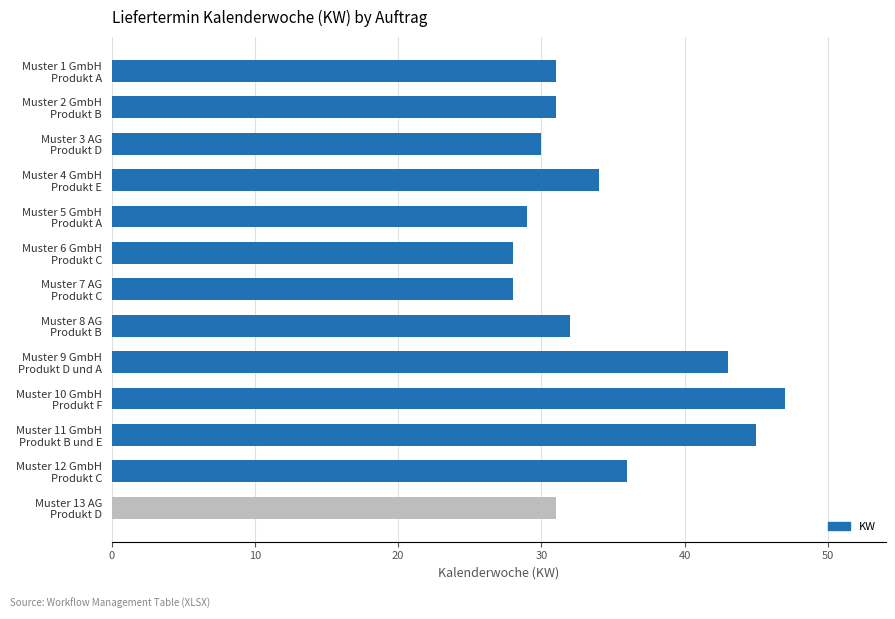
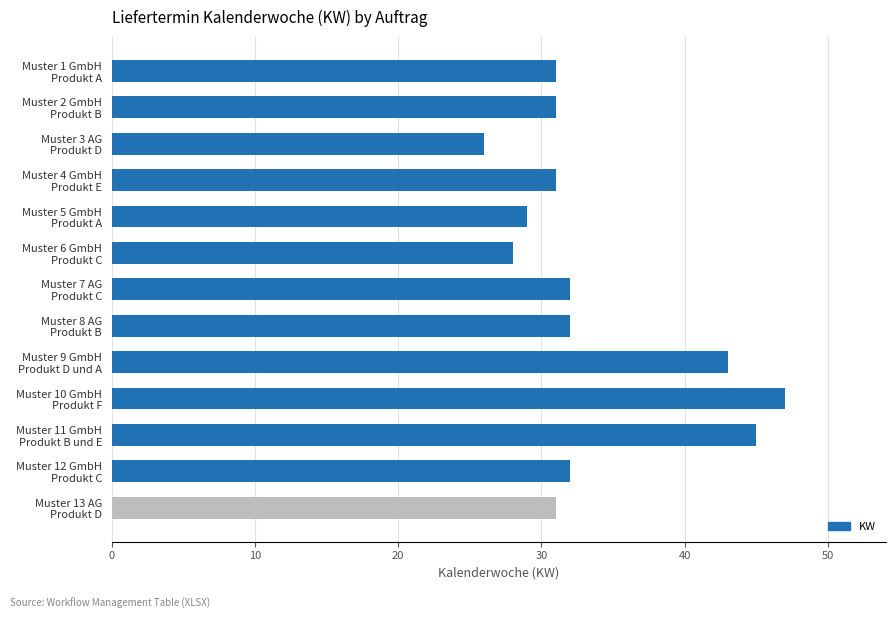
  {
    "Muster 1 GmbH Produkt A": 31,
    "Muster 2 GmbH Produkt B": 31,
-   "Muster 3 AG Produkt D": 30,
-   "Muster 4 GmbH Produkt E": 34,
+   "Muster 3 AG Produkt D": 26,
+   "Muster 4 GmbH Produkt E": 31,
    "Muster 5 GmbH Produkt A": 29,
    "Muster 6 GmbH Produkt C": 28,
-   "Muster 7 AG Produkt C": 28,
+   "Muster 7 AG Produkt C": 32,
    "Muster 8 AG Produkt B": 32,
    "Muster 9 GmbH Produkt D und A": 43,
    "Muster 10 GmbH Produkt F": 47,
    "Muster 11 GmbH Produkt B und E": 45,
-   "Muster 12 GmbH Produkt C": 36,
+   "Muster 12 GmbH Produkt C": 32,
    "Muster 13 AG Produkt D": 31
  }
